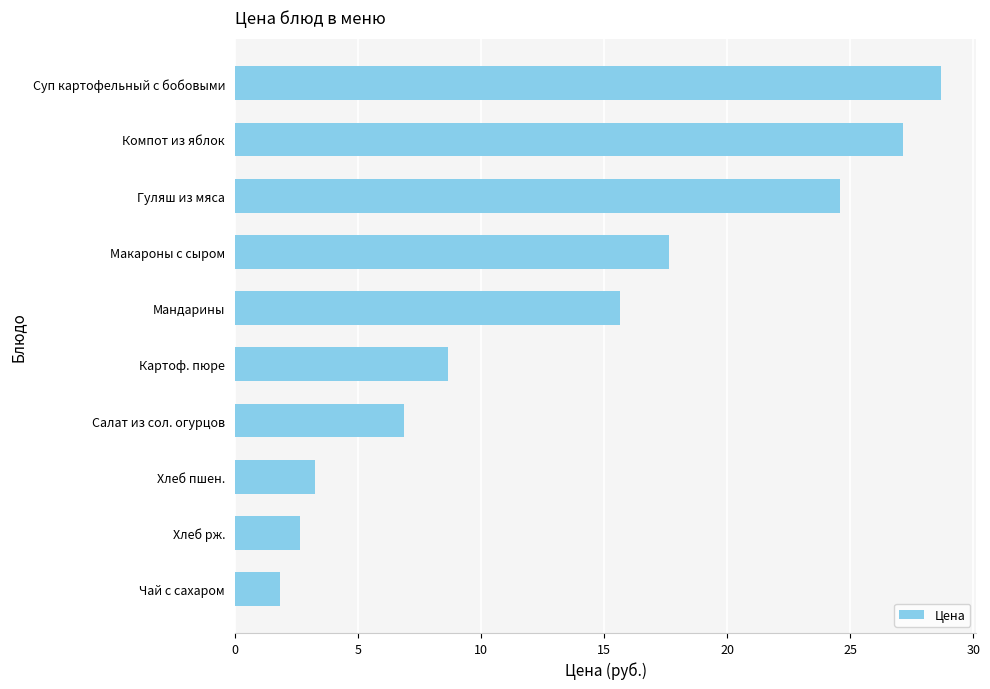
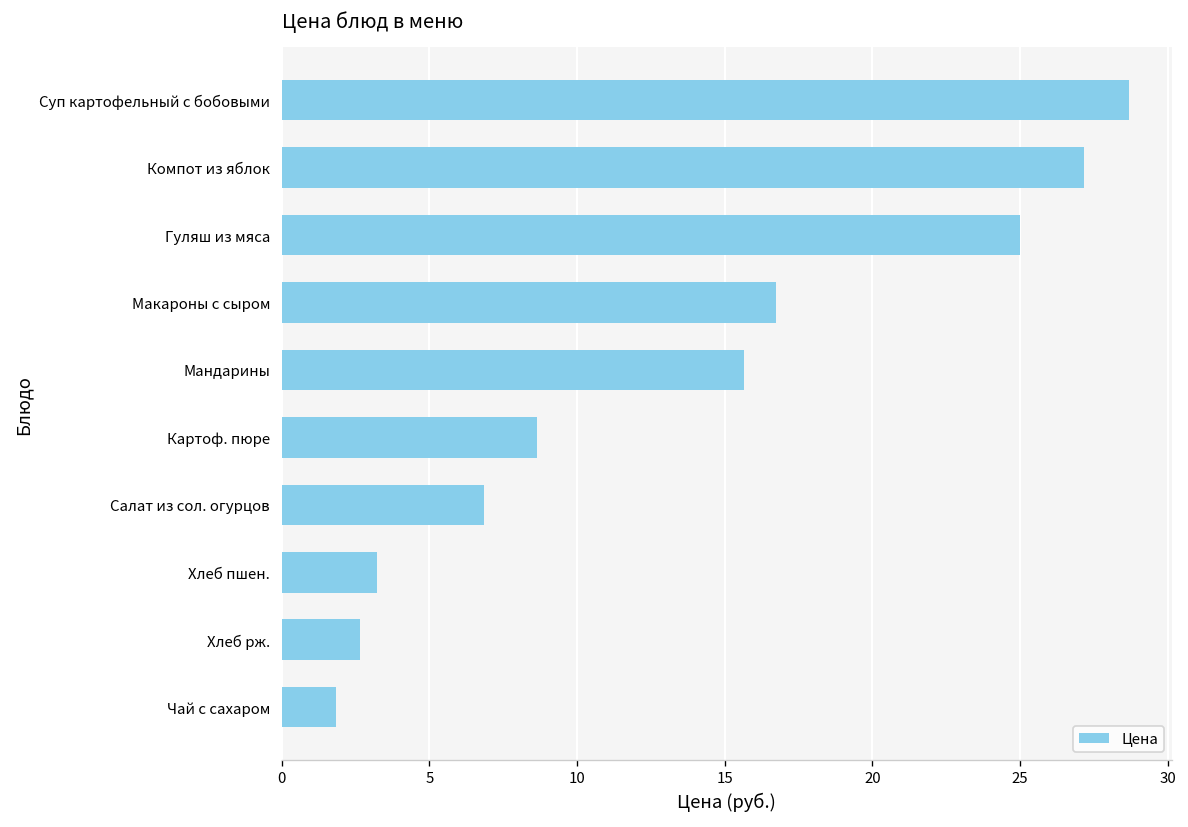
  {
    "Суп картофельный с бобовыми": 28.7,
    "Компот из яблок": 27.2,
-   "Гуляш из мяса": 24.6,
-   "Макароны с сыром": 17.7,
+   "Гуляш из мяса": 25.0,
+   "Макароны с сыром": 16.7,
    "Мандарины": 15.7,
    "Картоф. пюре": 8.7,
    "Салат из сол. огурцов": 6.9,
    "Хлеб пшен.": 3.2,
    "Хлеб рж.": 2.7,
    "Чай с сахаром": 1.9
  }
